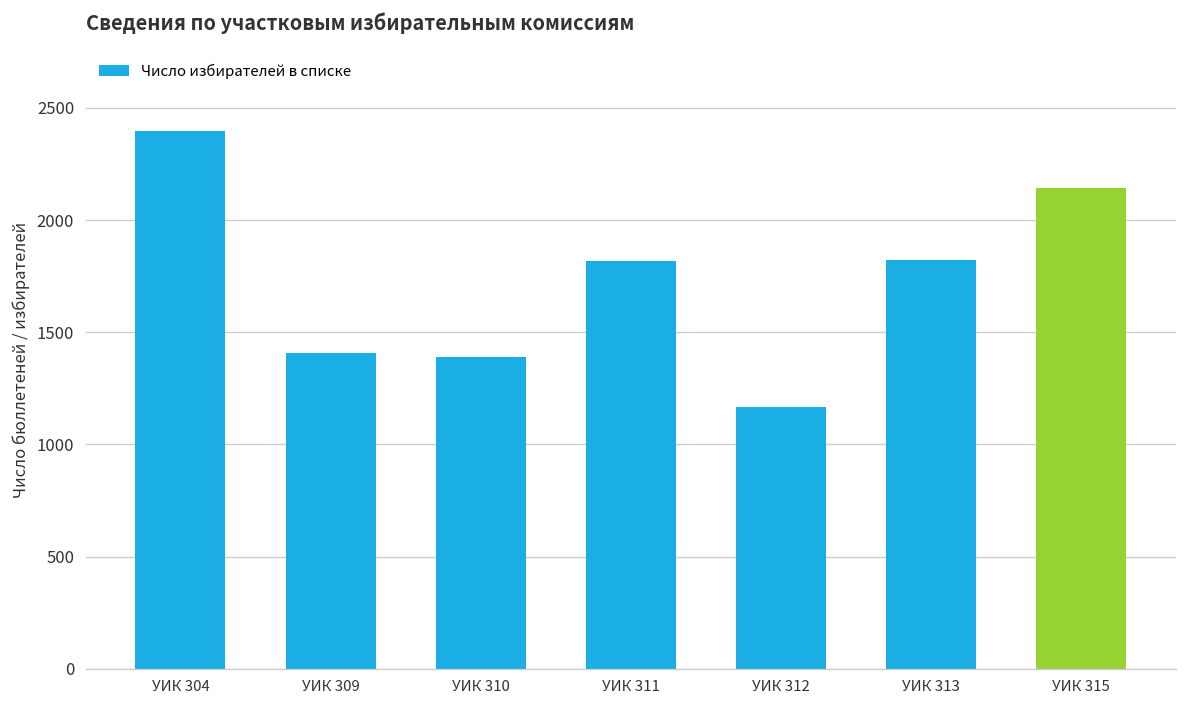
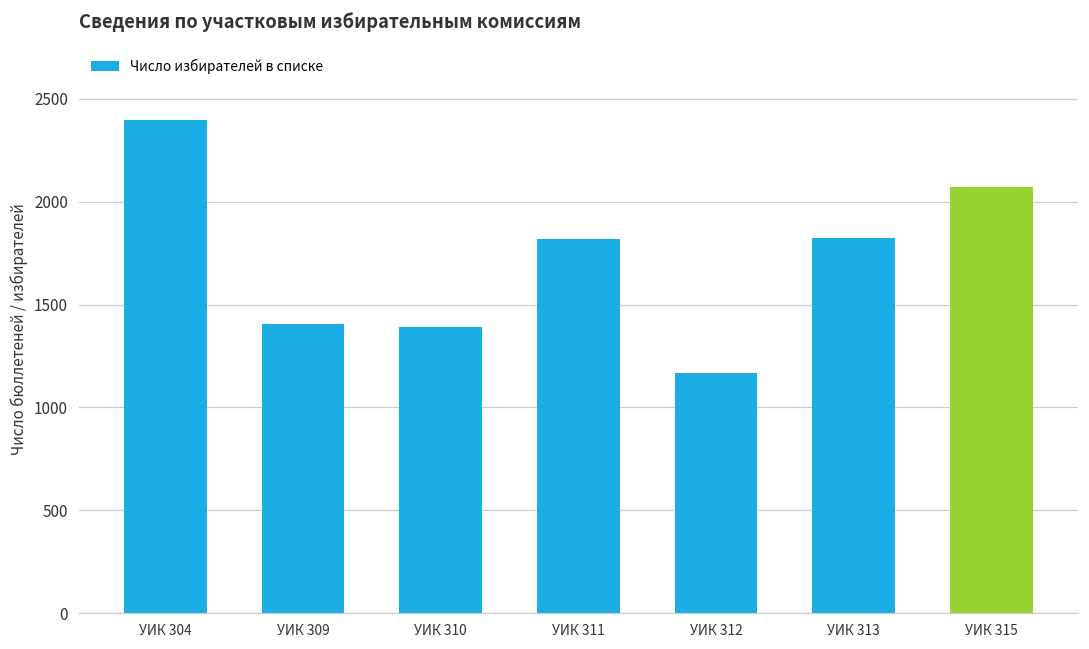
  {
    "УИК 304": 2400,
    "УИК 309": 1410,
    "УИК 310": 1390,
    "УИК 311": 1820,
    "УИК 312": 1170,
    "УИК 313": 1820,
-   "УИК 315": 2140
+   "УИК 315": 2070
  }
